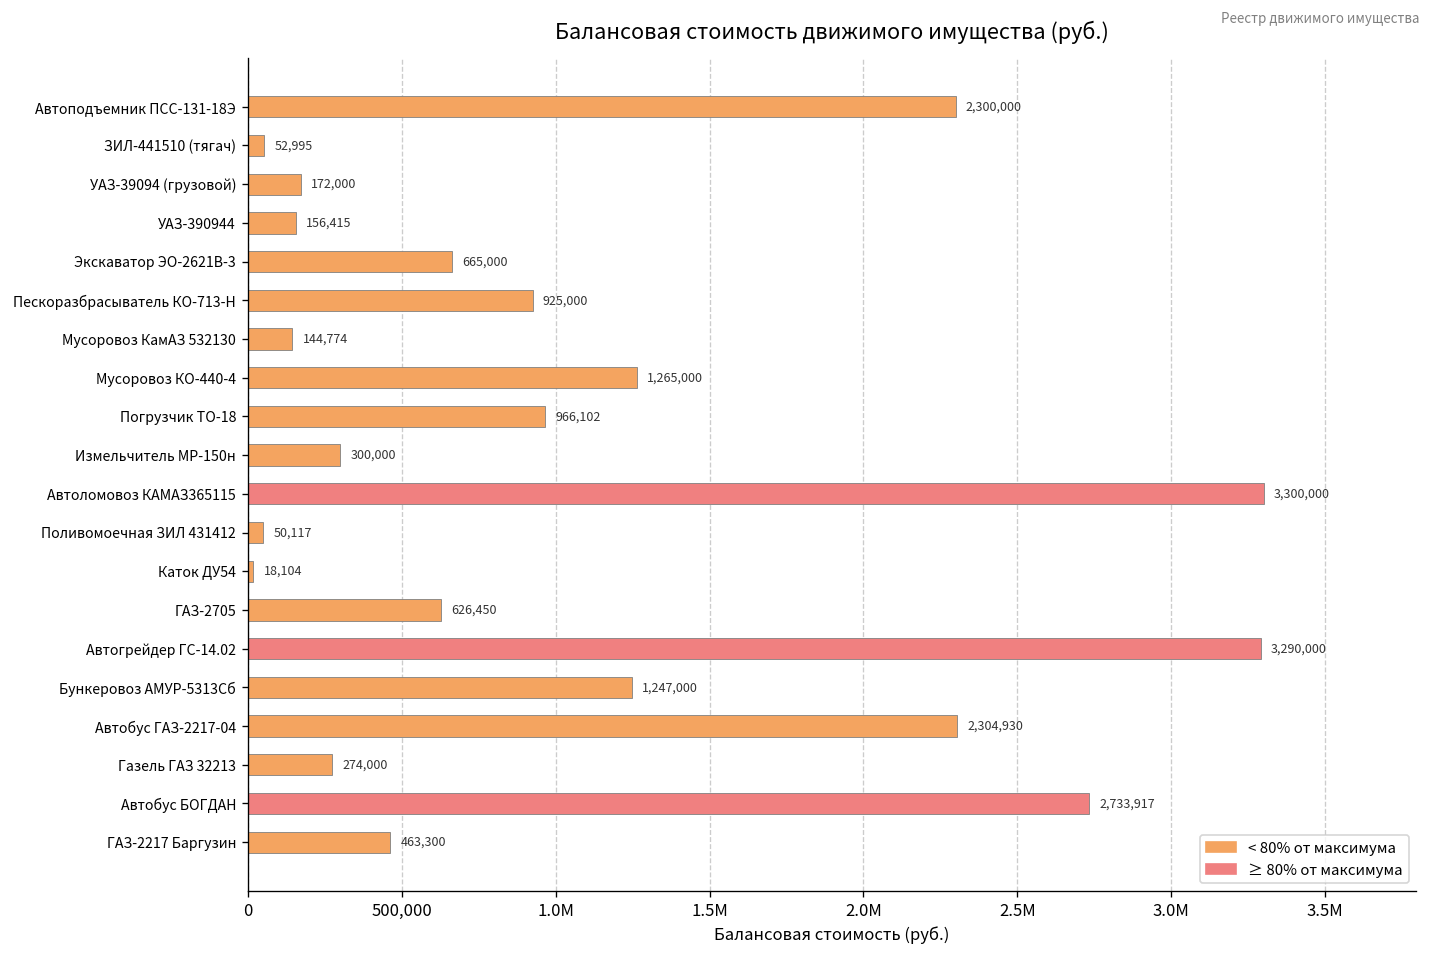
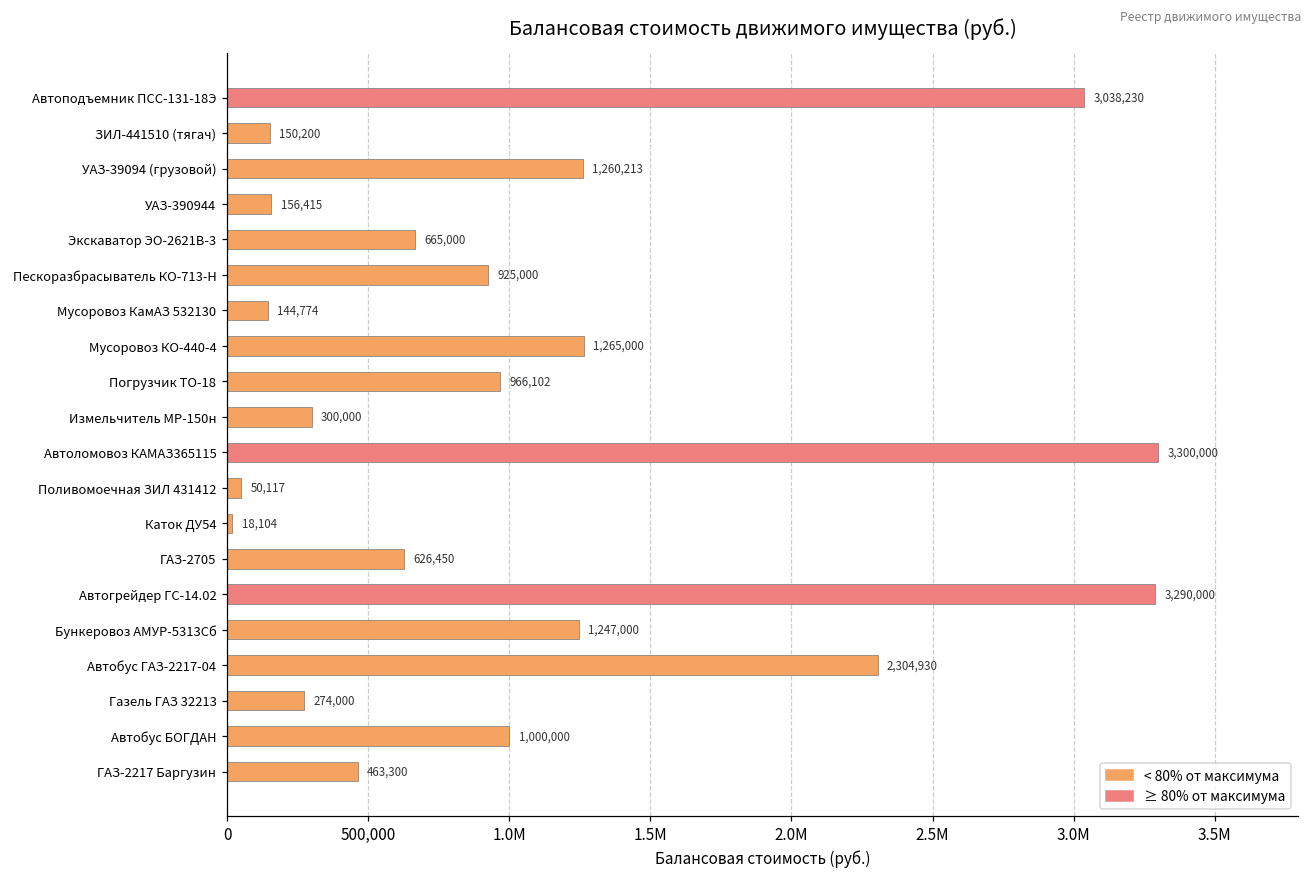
  {
-   "Автоподъемник ПСС-131-18Э": "2,300,000",
-   "ЗИЛ-441510 (тягач)": "52,995",
-   "УАЗ-39094 (грузовой)": "172,000",
+   "Автоподъемник ПСС-131-18Э": "3,038,230",
+   "ЗИЛ-441510 (тягач)": "150,200",
+   "УАЗ-39094 (грузовой)": "1,260,213",
    "УАЗ-390944": "156,415",
    "Экскаватор ЭО-2621В-3": "665,000",
    "Пескоразбрасыватель КО-713-Н": "925,000",
    "Мусоровоз КамАЗ 532130": "144,774",
    "Мусоровоз КО-440-4": "1,265,000",
    "Погрузчик ТО-18": "966,102",
    "Измельчитель МР-150н": "300,000",
    "Автоломовоз КАМАЗ365115": "3,300,000",
    "Поливомоечная ЗИЛ 431412": "50,117",
    "Каток ДУ54": "18,104",
    "ГАЗ-2705": "626,450",
    "Автогрейдер ГС-14.02": "3,290,000",
    "Бункеровоз АМУР-5313Сб": "1,247,000",
    "Автобус ГАЗ-2217-04": "2,304,930",
    "Газель ГАЗ 32213": "274,000",
-   "Автобус БОГДАН": "2,733,917",
+   "Автобус БОГДАН": "1,000,000",
    "ГАЗ-2217 Баргузин": "463,300"
  }
